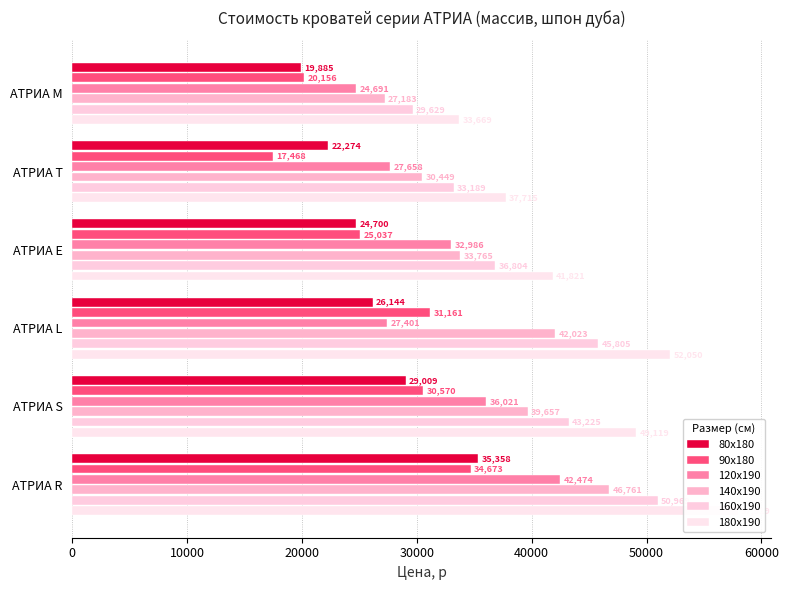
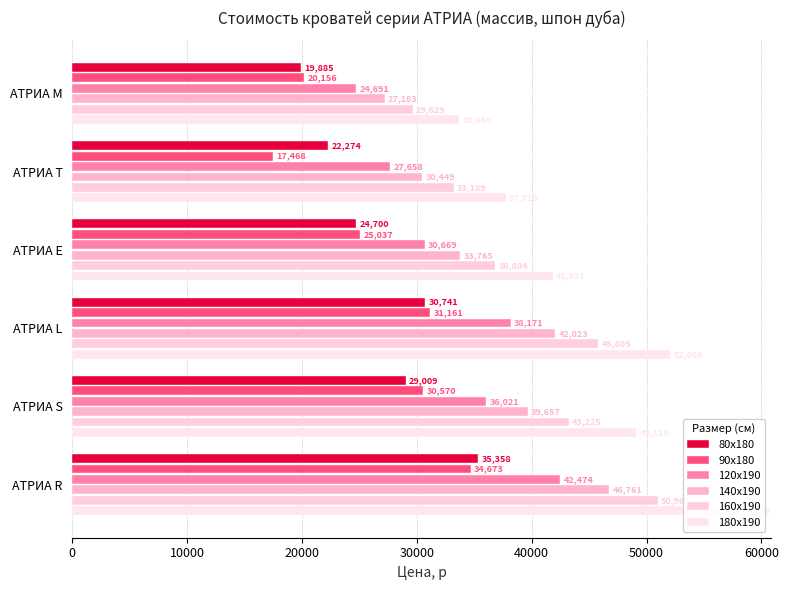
  {
    "80x180": {
      "АТРИА М": "19,885",
      "АТРИА Т": "22,274",
      "АТРИА Е": "24,700",
-     "АТРИА L": "26,144",
+     "АТРИА L": "30,741",
      "АТРИА S": "29,009",
      "АТРИА R": "35,358"
    },
    "90x180": {
      "АТРИА М": "20,156",
      "АТРИА Т": "17,468",
      "АТРИА Е": "25,037",
      "АТРИА L": "31,161",
      "АТРИА S": "30,570",
      "АТРИА R": "34,673"
    },
    "120x190": {
      "АТРИА М": "24,691",
      "АТРИА Т": "27,658",
-     "АТРИА Е": "32,986",
-     "АТРИА L": "27,401",
+     "АТРИА Е": "30,669",
+     "АТРИА L": "38,171",
      "АТРИА S": "36,021",
      "АТРИА R": "42,474"
    }
  }
